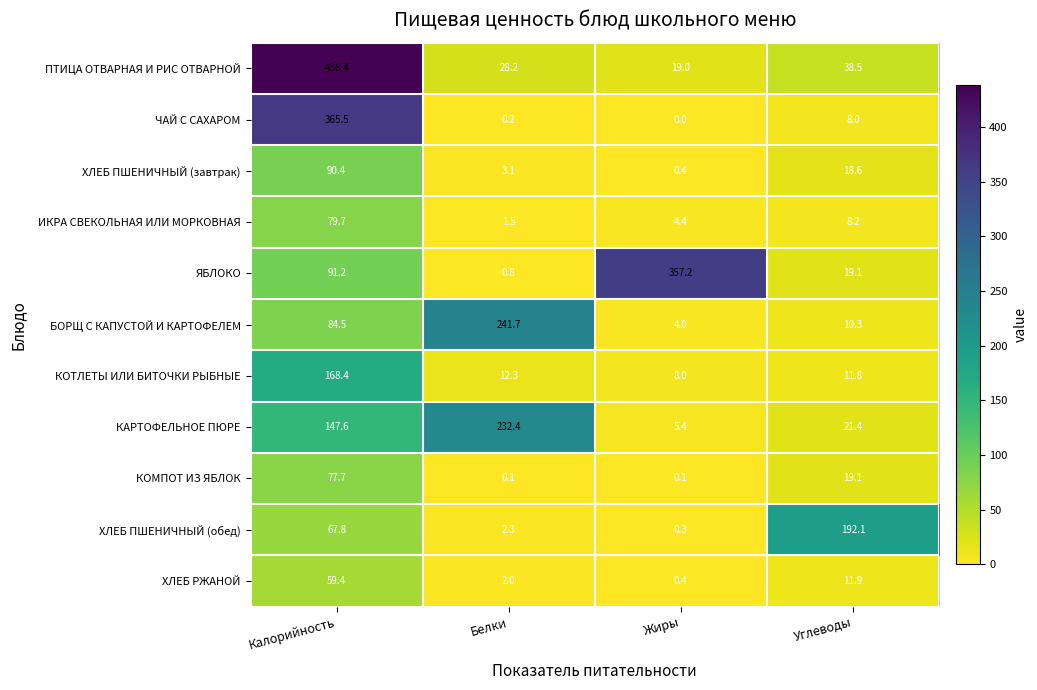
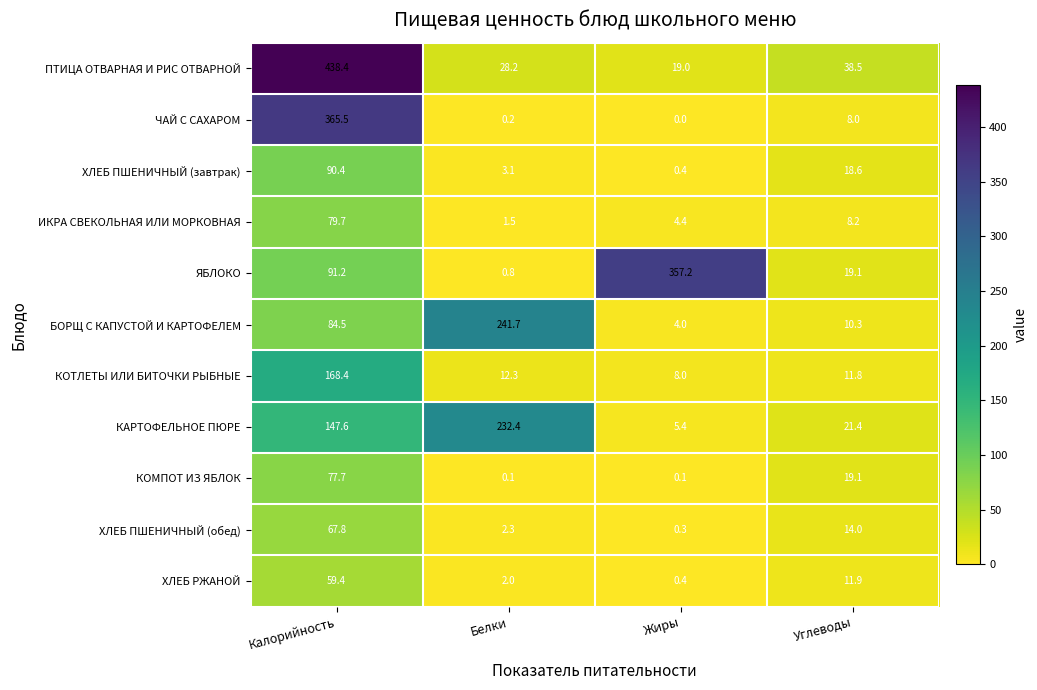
  {
    "ПТИЦА ОТВАРНАЯ И РИС ОТВАРНОЙ": {
      "Калорийность": 438.4,
      "Белки": 28.2,
      "Жиры": 19.0,
      "Углеводы": 38.5
    },
    "ЧАЙ С САХАРОМ": {
      "Калорийность": 365.5,
      "Белки": 0.2,
      "Жиры": 0.0,
      "Углеводы": 8.0
    },
    "ХЛЕБ ПШЕНИЧНЫЙ (завтрак)": {
      "Калорийность": 90.4,
      "Белки": 3.1,
      "Жиры": 0.4,
      "Углеводы": 18.6
    },
    "ИКРА СВЕКОЛЬНАЯ ИЛИ МОРКОВНАЯ": {
      "Калорийность": 79.7,
      "Белки": 1.5,
      "Жиры": 4.4,
      "Углеводы": 8.2
    },
    "ЯБЛОКО": {
      "Калорийность": 91.2,
      "Белки": 0.8,
      "Жиры": 357.2,
      "Углеводы": 19.1
    },
    "БОРЩ С КАПУСТОЙ И КАРТОФЕЛЕМ": {
      "Калорийность": 84.5,
      "Белки": 241.7,
      "Жиры": 4.0,
      "Углеводы": 10.3
    },
    "КОТЛЕТЫ ИЛИ БИТОЧКИ РЫБНЫЕ": {
      "Калорийность": 168.4,
      "Белки": 12.3,
      "Жиры": 8.0,
      "Углеводы": 11.8
    },
    "КАРТОФЕЛЬНОЕ ПЮРЕ": {
      "Калорийность": 147.6,
      "Белки": 232.4,
      "Жиры": 5.4,
      "Углеводы": 21.4
    },
    "КОМПОТ ИЗ ЯБЛОК": {
      "Калорийность": 77.7,
      "Белки": 0.1,
      "Жиры": 0.1,
      "Углеводы": 19.1
    },
    "ХЛЕБ ПШЕНИЧНЫЙ (обед)": {
      "Калорийность": 67.8,
      "Белки": 2.3,
      "Жиры": 0.3,
-     "Углеводы": 192.1
+     "Углеводы": 14.0
    },
    "ХЛЕБ РЖАНОЙ": {
      "Калорийность": 59.4,
      "Белки": 2.0,
      "Жиры": 0.4,
      "Углеводы": 11.9
    }
  }
